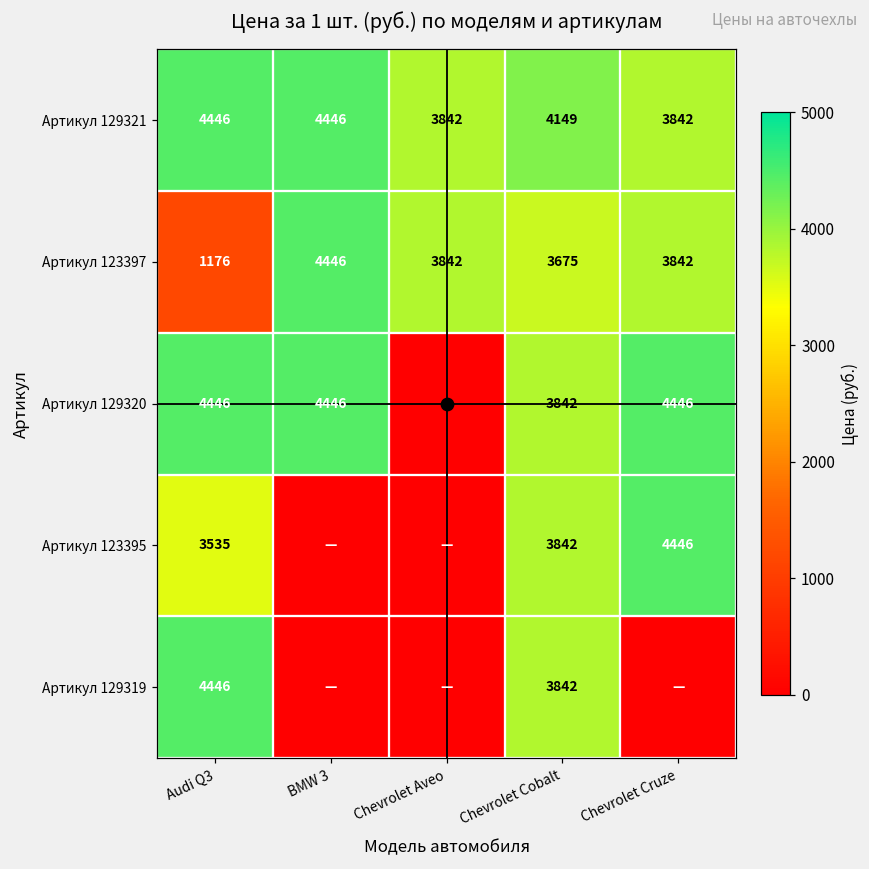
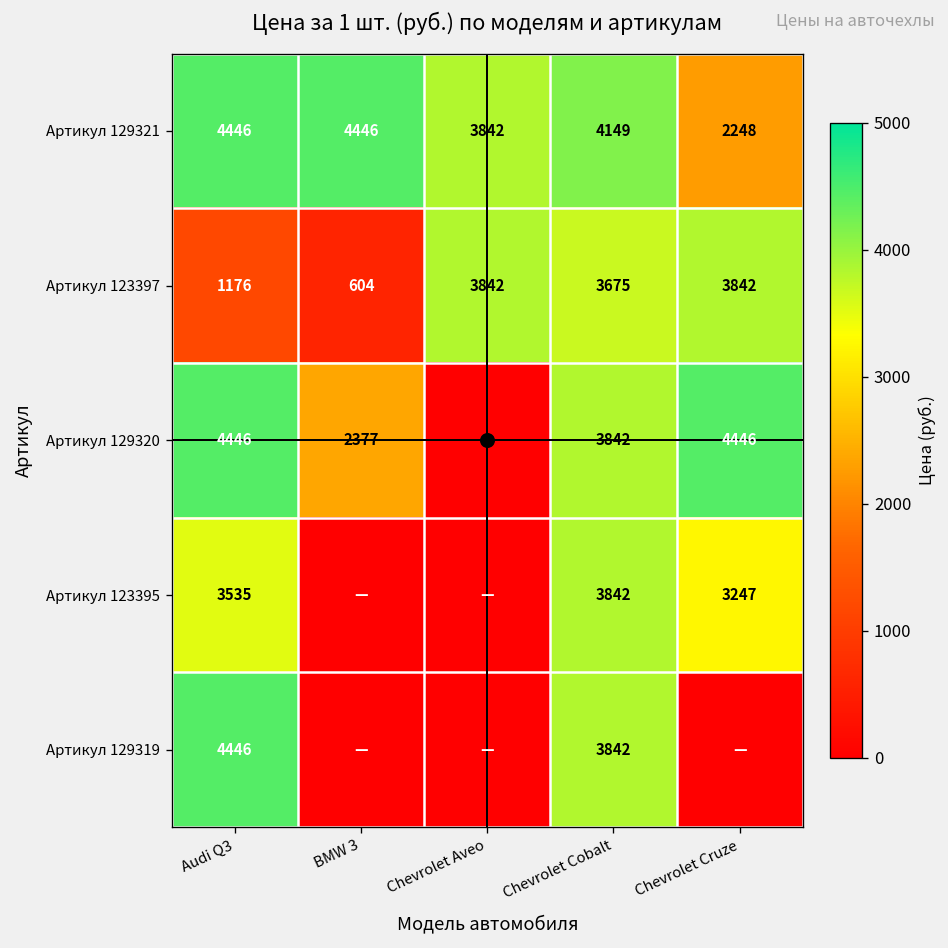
  {
    "Артикул 129321": {
      "Audi Q3": 4446,
      "BMW 3": 4446,
      "Chevrolet Aveo": 3842,
      "Chevrolet Cobalt": 4149,
-     "Chevrolet Cruze": 3842
+     "Chevrolet Cruze": 2248
    },
    "Артикул 123397": {
      "Audi Q3": 1176,
-     "BMW 3": 4446,
+     "BMW 3": 604,
      "Chevrolet Aveo": 3842,
      "Chevrolet Cobalt": 3675,
      "Chevrolet Cruze": 3842
    },
    "Артикул 129320": {
      "Audi Q3": 4446,
-     "BMW 3": 4446,
+     "BMW 3": 2377,
      "Chevrolet Cobalt": 3842,
      "Chevrolet Cruze": 4446
    },
    "Артикул 123395": {
      "Audi Q3": 3535,
      "Chevrolet Cobalt": 3842,
-     "Chevrolet Cruze": 4446
+     "Chevrolet Cruze": 3247
    },
    "Артикул 129319": {
      "Audi Q3": 4446,
      "Chevrolet Cobalt": 3842
    }
  }
